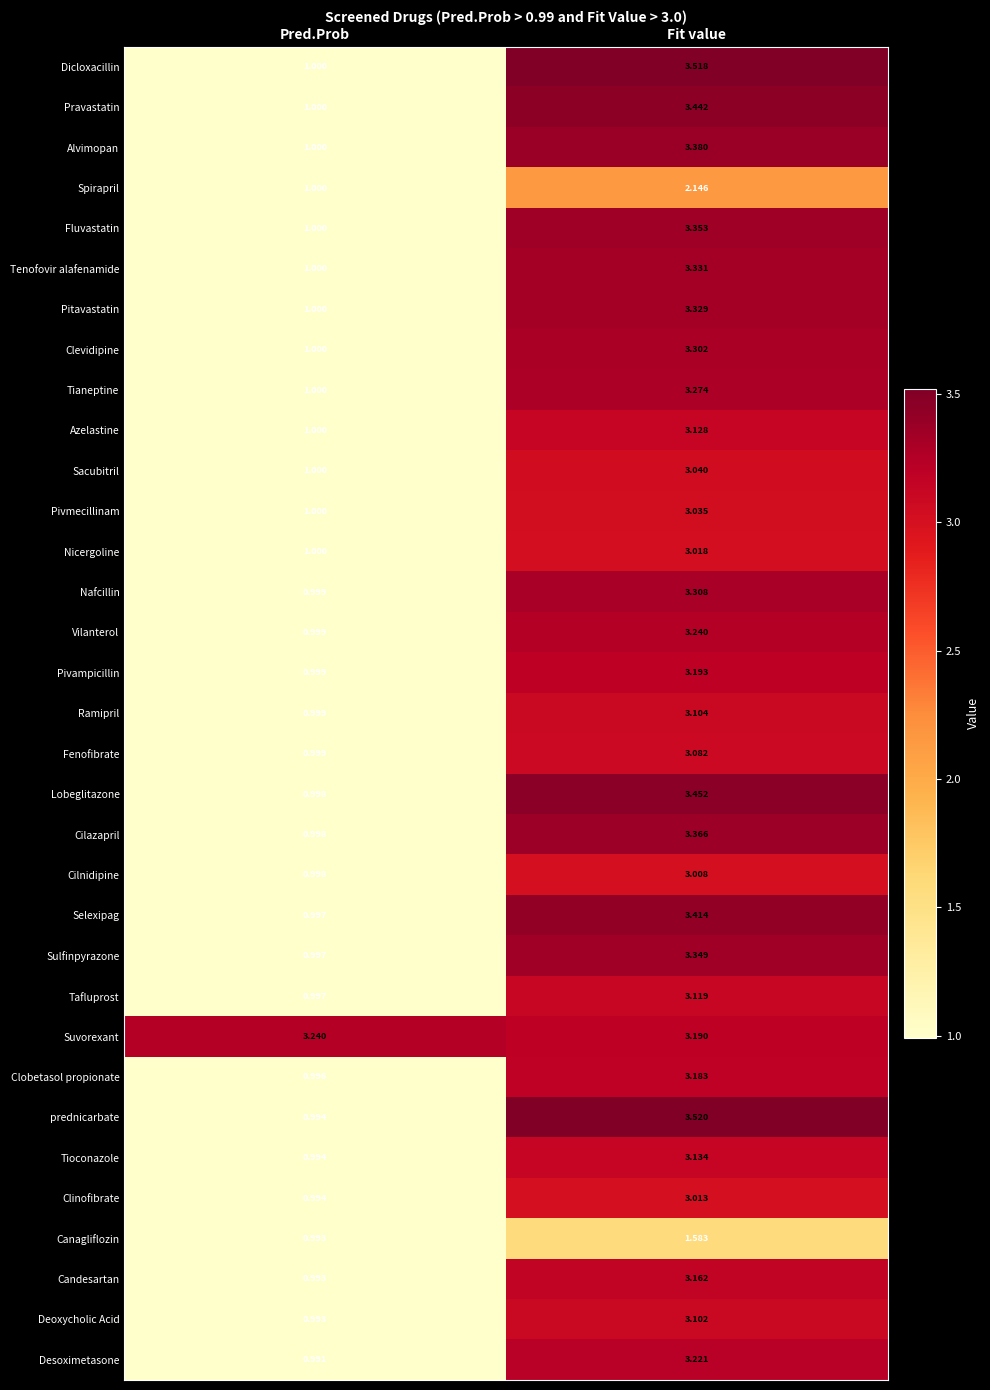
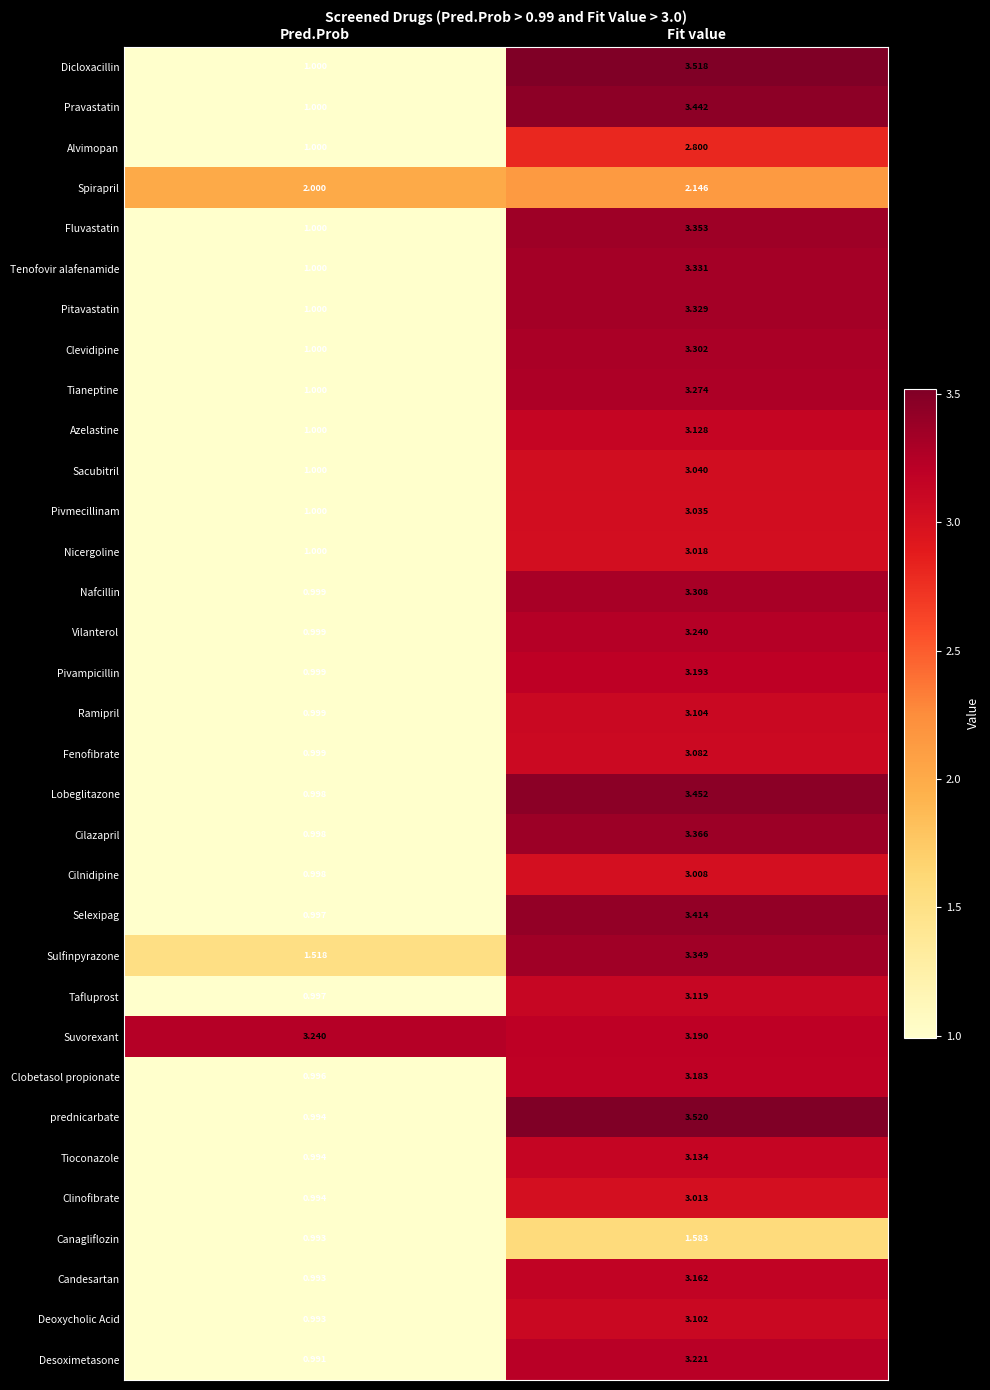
  {
    "Dicloxacillin": {
      "Pred.Prob": 1.000,
      "Fit value": 3.518
    },
    "Pravastatin": {
      "Pred.Prob": 1.000,
      "Fit value": 3.442
    },
    "Alvimopan": {
      "Pred.Prob": 1.000,
-     "Fit value": 3.380
+     "Fit value": 2.800
    },
    "Spirapril": {
-     "Pred.Prob": 1.000,
+     "Pred.Prob": 2.000,
      "Fit value": 2.146
    },
    "Fluvastatin": {
      "Pred.Prob": 1.000,
      "Fit value": 3.353
    },
    "Tenofovir alafenamide": {
      "Pred.Prob": 1.000,
      "Fit value": 3.331
    },
    "Pitavastatin": {
      "Pred.Prob": 1.000,
      "Fit value": 3.329
    },
    "Clevidipine": {
      "Pred.Prob": 1.000,
      "Fit value": 3.302
    },
    "Tianeptine": {
      "Pred.Prob": 1.000,
      "Fit value": 3.274
    },
    "Azelastine": {
      "Pred.Prob": 1.000,
      "Fit value": 3.128
    },
    "Sacubitril": {
      "Pred.Prob": 1.000,
      "Fit value": 3.040
    },
    "Pivmecillinam": {
      "Pred.Prob": 1.000,
      "Fit value": 3.035
    },
    "Nicergoline": {
      "Pred.Prob": 1.000,
      "Fit value": 3.018
    },
    "Nafcillin": {
      "Pred.Prob": 0.999,
      "Fit value": 3.308
    },
    "Vilanterol": {
      "Pred.Prob": 0.999,
      "Fit value": 3.240
    },
    "Pivampicillin": {
      "Pred.Prob": 0.999,
      "Fit value": 3.193
    },
    "Ramipril": {
      "Pred.Prob": 0.999,
      "Fit value": 3.104
    },
    "Fenofibrate": {
      "Pred.Prob": 0.999,
      "Fit value": 3.082
    },
    "Lobeglitazone": {
      "Pred.Prob": 0.998,
      "Fit value": 3.452
    },
    "Cilazapril": {
      "Pred.Prob": 0.998,
      "Fit value": 3.366
    },
    "Cilnidipine": {
      "Pred.Prob": 0.998,
      "Fit value": 3.008
    },
    "Selexipag": {
      "Pred.Prob": 0.997,
      "Fit value": 3.414
    },
    "Sulfinpyrazone": {
-     "Pred.Prob": 0.997,
+     "Pred.Prob": 1.518,
      "Fit value": 3.349
    },
    "Tafluprost": {
      "Pred.Prob": 0.997,
      "Fit value": 3.119
    },
    "Suvorexant": {
      "Pred.Prob": 3.240,
      "Fit value": 3.190
    },
    "Clobetasol propionate": {
      "Pred.Prob": 0.996,
      "Fit value": 3.183
    },
    "prednicarbate": {
      "Pred.Prob": 0.994,
      "Fit value": 3.520
    },
    "Tioconazole": {
      "Pred.Prob": 0.994,
      "Fit value": 3.134
    },
    "Clinofibrate": {
      "Pred.Prob": 0.994,
      "Fit value": 3.013
    },
    "Canagliflozin": {
      "Pred.Prob": 0.993,
      "Fit value": 1.583
    },
    "Candesartan": {
      "Pred.Prob": 0.993,
      "Fit value": 3.162
    },
    "Deoxycholic Acid": {
      "Pred.Prob": 0.993,
      "Fit value": 3.102
    },
    "Desoximetasone": {
      "Pred.Prob": 0.991,
      "Fit value": 3.221
    }
  }
